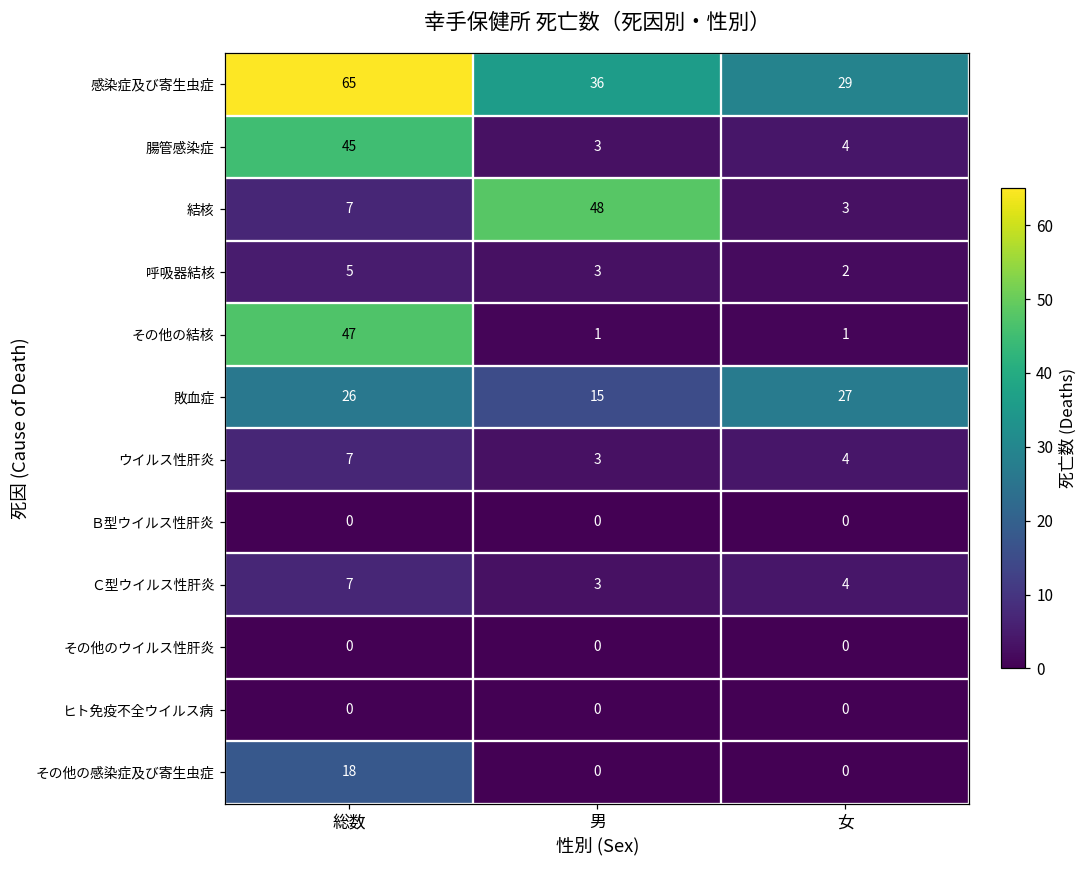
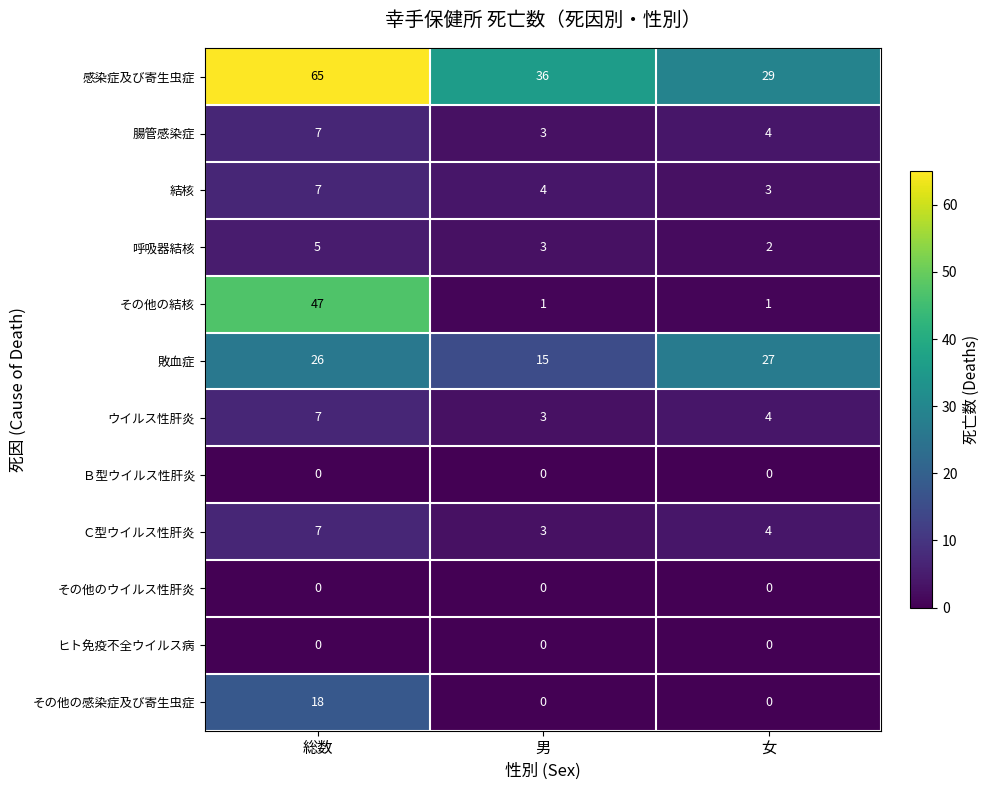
  {
    "感染症及び寄生虫症": {
      "総数": 65,
      "男": 36,
      "女": 29
    },
    "腸管感染症": {
-     "総数": 45,
+     "総数": 7,
      "男": 3,
      "女": 4
    },
    "結核": {
      "総数": 7,
-     "男": 48,
+     "男": 4,
      "女": 3
    },
    "呼吸器結核": {
      "総数": 5,
      "男": 3,
      "女": 2
    },
    "その他の結核": {
      "総数": 47,
      "男": 1,
      "女": 1
    },
    "敗血症": {
      "総数": 26,
      "男": 15,
      "女": 27
    },
    "ウイルス性肝炎": {
      "総数": 7,
      "男": 3,
      "女": 4
    },
    "Ｂ型ウイルス性肝炎": {
      "総数": 0,
      "男": 0,
      "女": 0
    },
    "Ｃ型ウイルス性肝炎": {
      "総数": 7,
      "男": 3,
      "女": 4
    },
    "その他のウイルス性肝炎": {
      "総数": 0,
      "男": 0,
      "女": 0
    },
    "ヒト免疫不全ウイルス病": {
      "総数": 0,
      "男": 0,
      "女": 0
    },
    "その他の感染症及び寄生虫症": {
      "総数": 18,
      "男": 0,
      "女": 0
    }
  }
